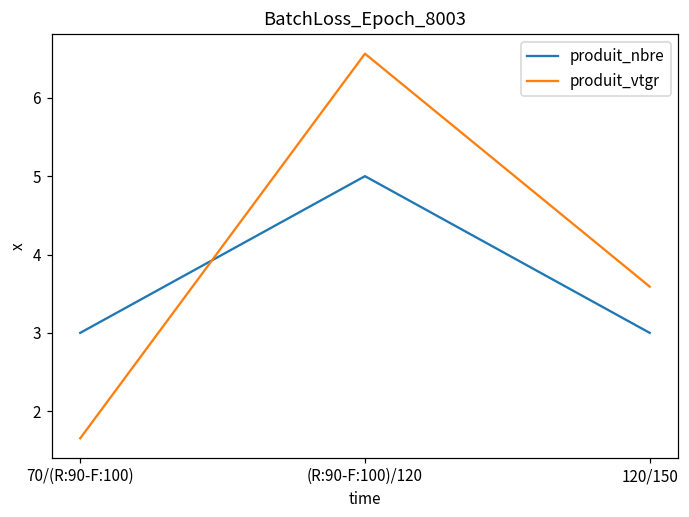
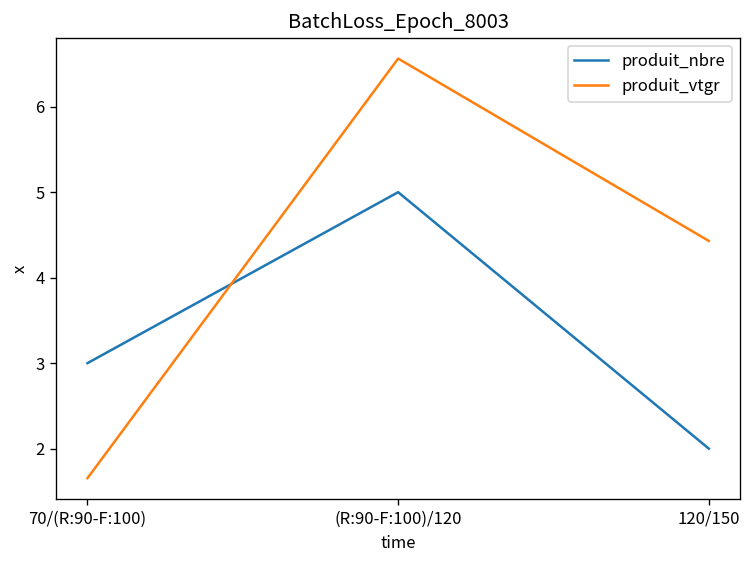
  {
    "produit_nbre": {
      "70/(R:90-F:100)": 3,
      "(R:90-F:100)/120": 5,
-     "120/150": 3
+     "120/150": 2
    },
    "produit_vtgr": {
      "70/(R:90-F:100)": 1.7,
      "(R:90-F:100)/120": 6.6,
-     "120/150": 3.6
+     "120/150": 4.4
    }
  }
